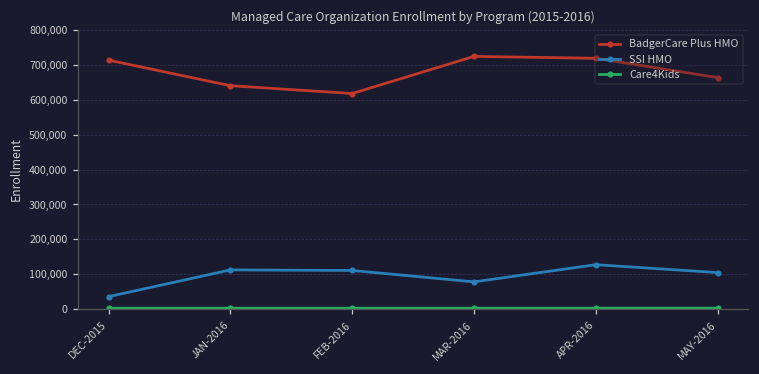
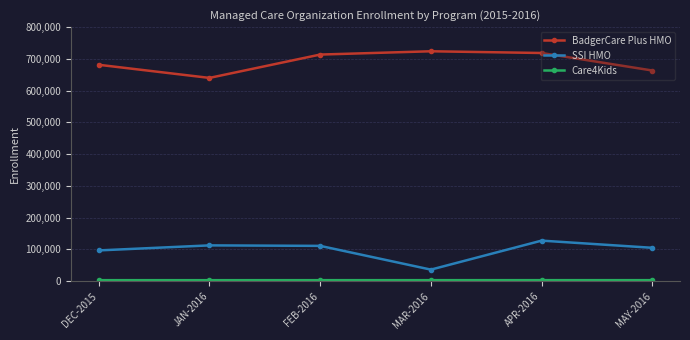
  {
    "BadgerCare Plus HMO": {
-     "DEC-2015": "710,000",
+     "DEC-2015": "680,000",
      "JAN-2016": "640,000",
-     "FEB-2016": "620,000",
+     "FEB-2016": "710,000",
      "MAR-2016": "720,000"
    },
    "SSI HMO": {
-     "DEC-2015": "40,000",
+     "DEC-2015": "100,000",
      "JAN-2016": "110,000",
      "FEB-2016": "110,000",
-     "MAR-2016": "80,000",
+     "MAR-2016": "40,000",
      "APR-2016": "130,000",
      "MAY-2016": "100,000"
    },
    "Care4Kids": {
      "DEC-2015": "0",
      "JAN-2016": "0",
      "FEB-2016": "0",
      "MAR-2016": "0",
      "APR-2016": "0",
      "MAY-2016": "0"
    }
  }
